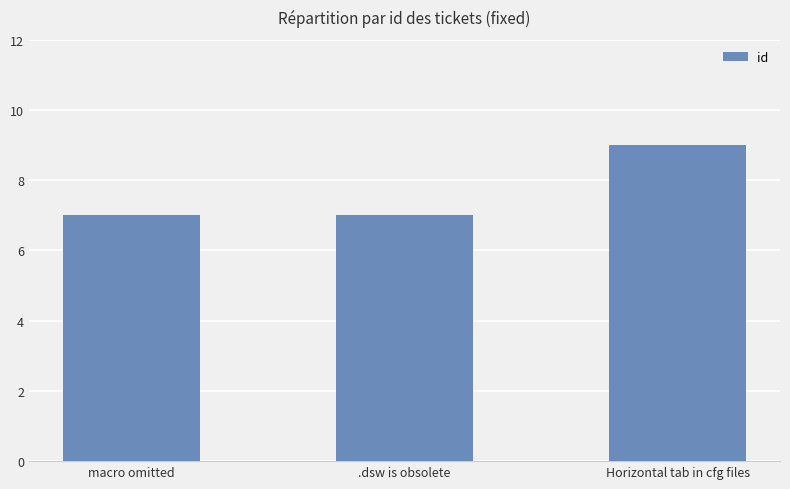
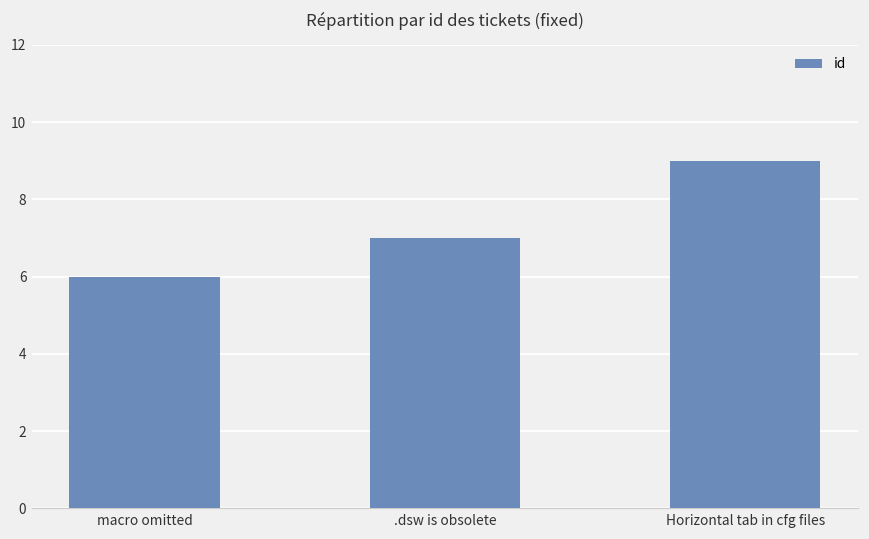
  {
-   "macro omitted": 7,
+   "macro omitted": 6,
    ".dsw is obsolete": 7,
    "Horizontal tab in cfg files": 9
  }
